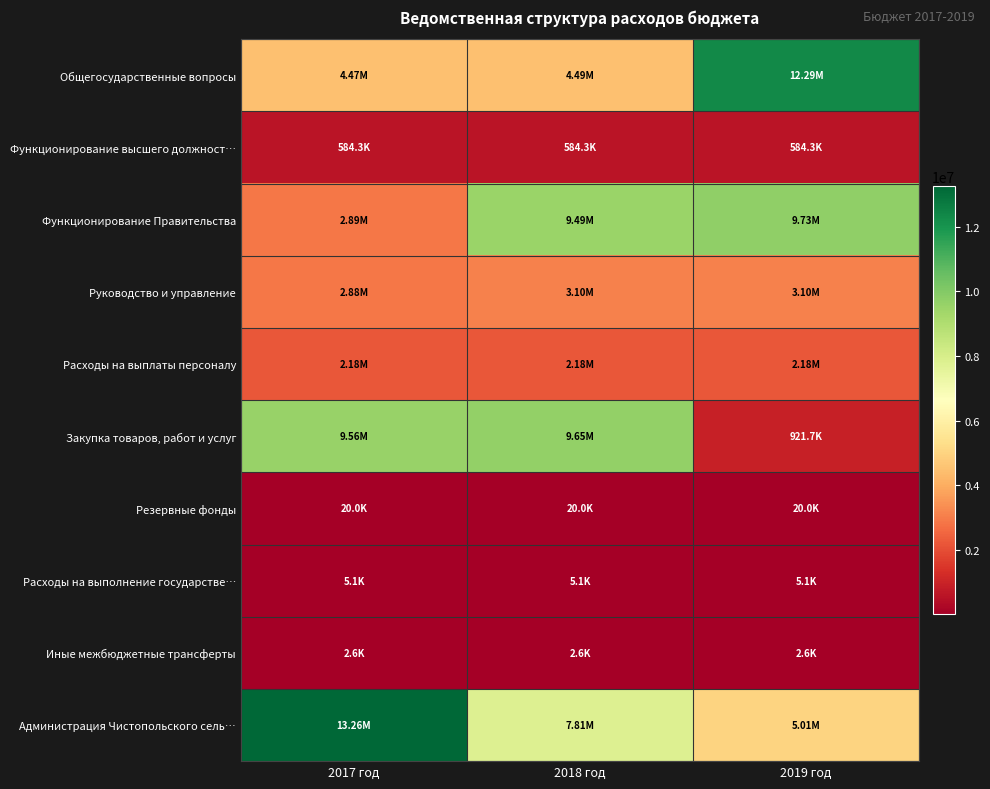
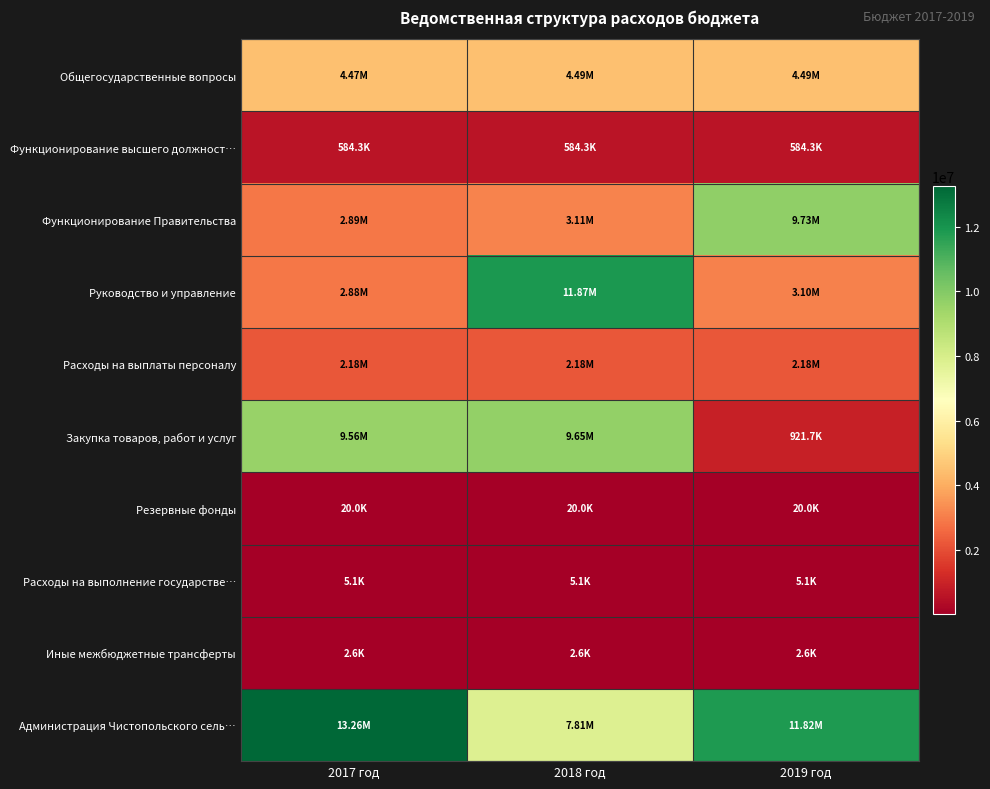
  {
    "Общегосударственные вопросы": {
      "2017 год": "4.47M",
      "2018 год": "4.49M",
-     "2019 год": "12.29M"
+     "2019 год": "4.49M"
    },
    "Функционирование высшего должност…": {
      "2017 год": "584.3K",
      "2018 год": "584.3K",
      "2019 год": "584.3K"
    },
    "Функционирование Правительства": {
      "2017 год": "2.89M",
-     "2018 год": "9.49M",
+     "2018 год": "3.11M",
      "2019 год": "9.73M"
    },
    "Руководство и управление": {
      "2017 год": "2.88M",
-     "2018 год": "3.10M",
+     "2018 год": "11.87M",
      "2019 год": "3.10M"
    },
    "Расходы на выплаты персоналу": {
      "2017 год": "2.18M",
      "2018 год": "2.18M",
      "2019 год": "2.18M"
    },
    "Закупка товаров, работ и услуг": {
      "2017 год": "9.56M",
      "2018 год": "9.65M",
      "2019 год": "921.7K"
    },
    "Резервные фонды": {
      "2017 год": "20.0K",
      "2018 год": "20.0K",
      "2019 год": "20.0K"
    },
    "Расходы на выполнение государстве…": {
      "2017 год": "5.1K",
      "2018 год": "5.1K",
      "2019 год": "5.1K"
    },
    "Иные межбюджетные трансферты": {
      "2017 год": "2.6K",
      "2018 год": "2.6K",
      "2019 год": "2.6K"
    },
    "Администрация Чистопольского сель…": {
      "2017 год": "13.26M",
      "2018 год": "7.81M",
-     "2019 год": "5.01M"
+     "2019 год": "11.82M"
    }
  }
